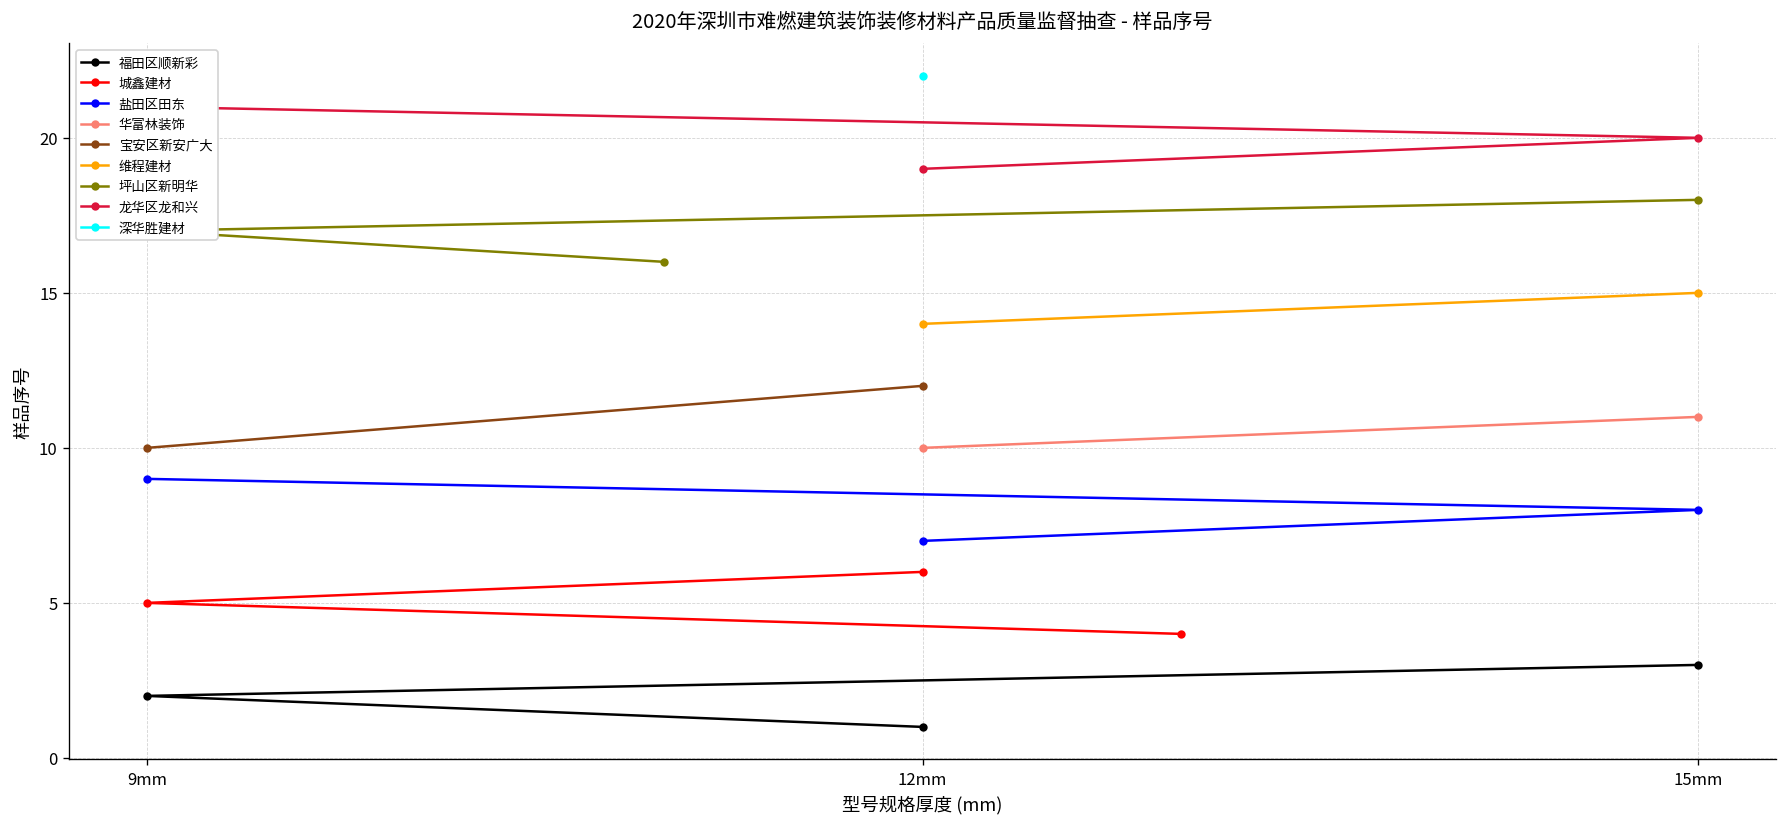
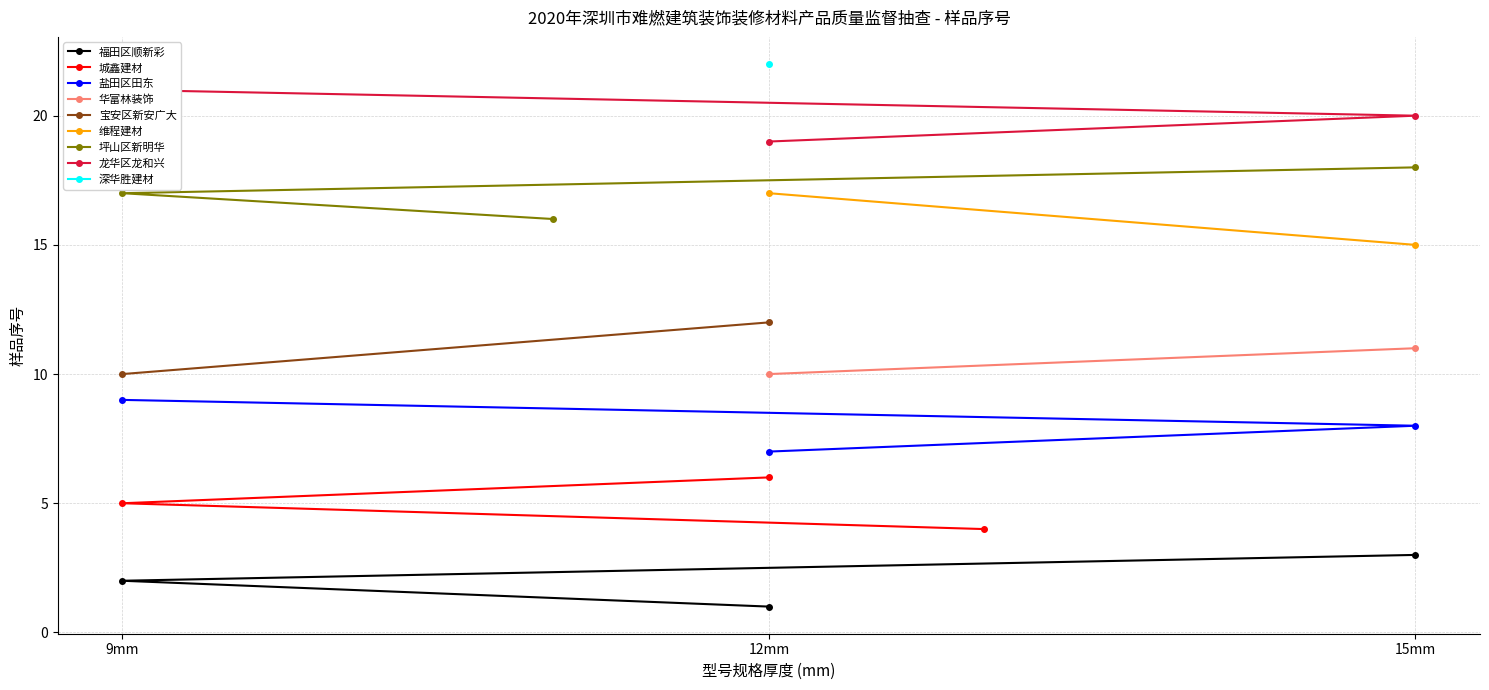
  {
    "华富林装饰": {
      "12mm": 10,
      "15mm": 11
    },
    "宝安区新安广大": {
      "9mm": 10,
      "12mm": 12
    },
    "维程建材": {
-     "12mm": 14,
+     "12mm": 17,
      "15mm": 15
    },
    "深华胜建材": {
      "12mm": 22
    }
  }
